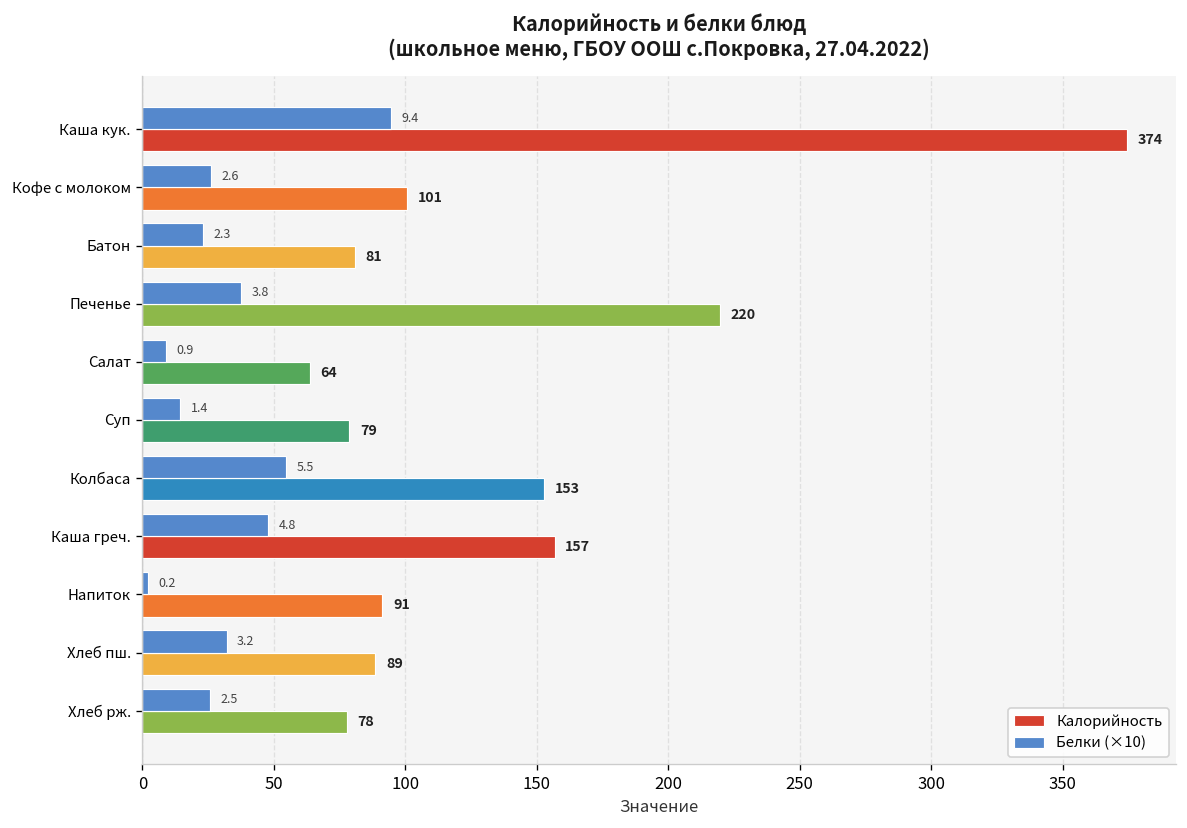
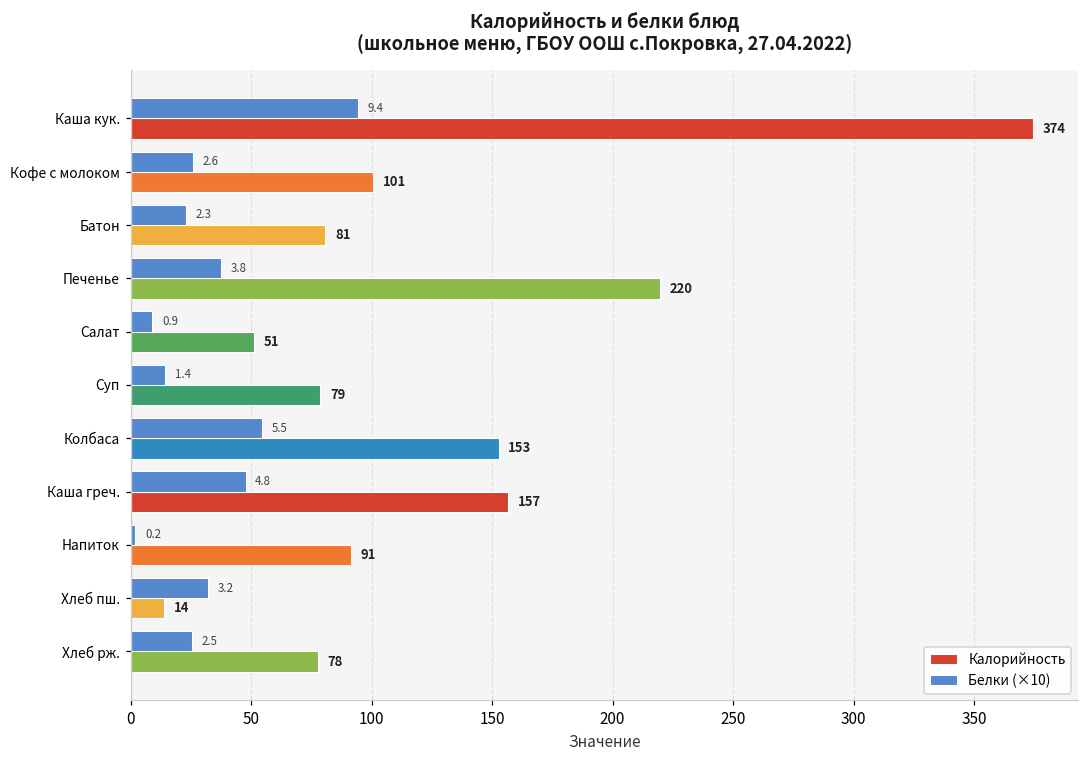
  {
    "Калорийность": {
      "Каша кук.": 374,
      "Кофе с молоком": 101,
      "Батон": 81,
      "Печенье": 220,
-     "Салат": 64,
+     "Салат": 51,
      "Суп": 79,
      "Колбаса": 153,
      "Каша греч.": 157,
      "Напиток": 91,
-     "Хлеб пш.": 89,
+     "Хлеб пш.": 14,
      "Хлеб рж.": 78
    }
  }
